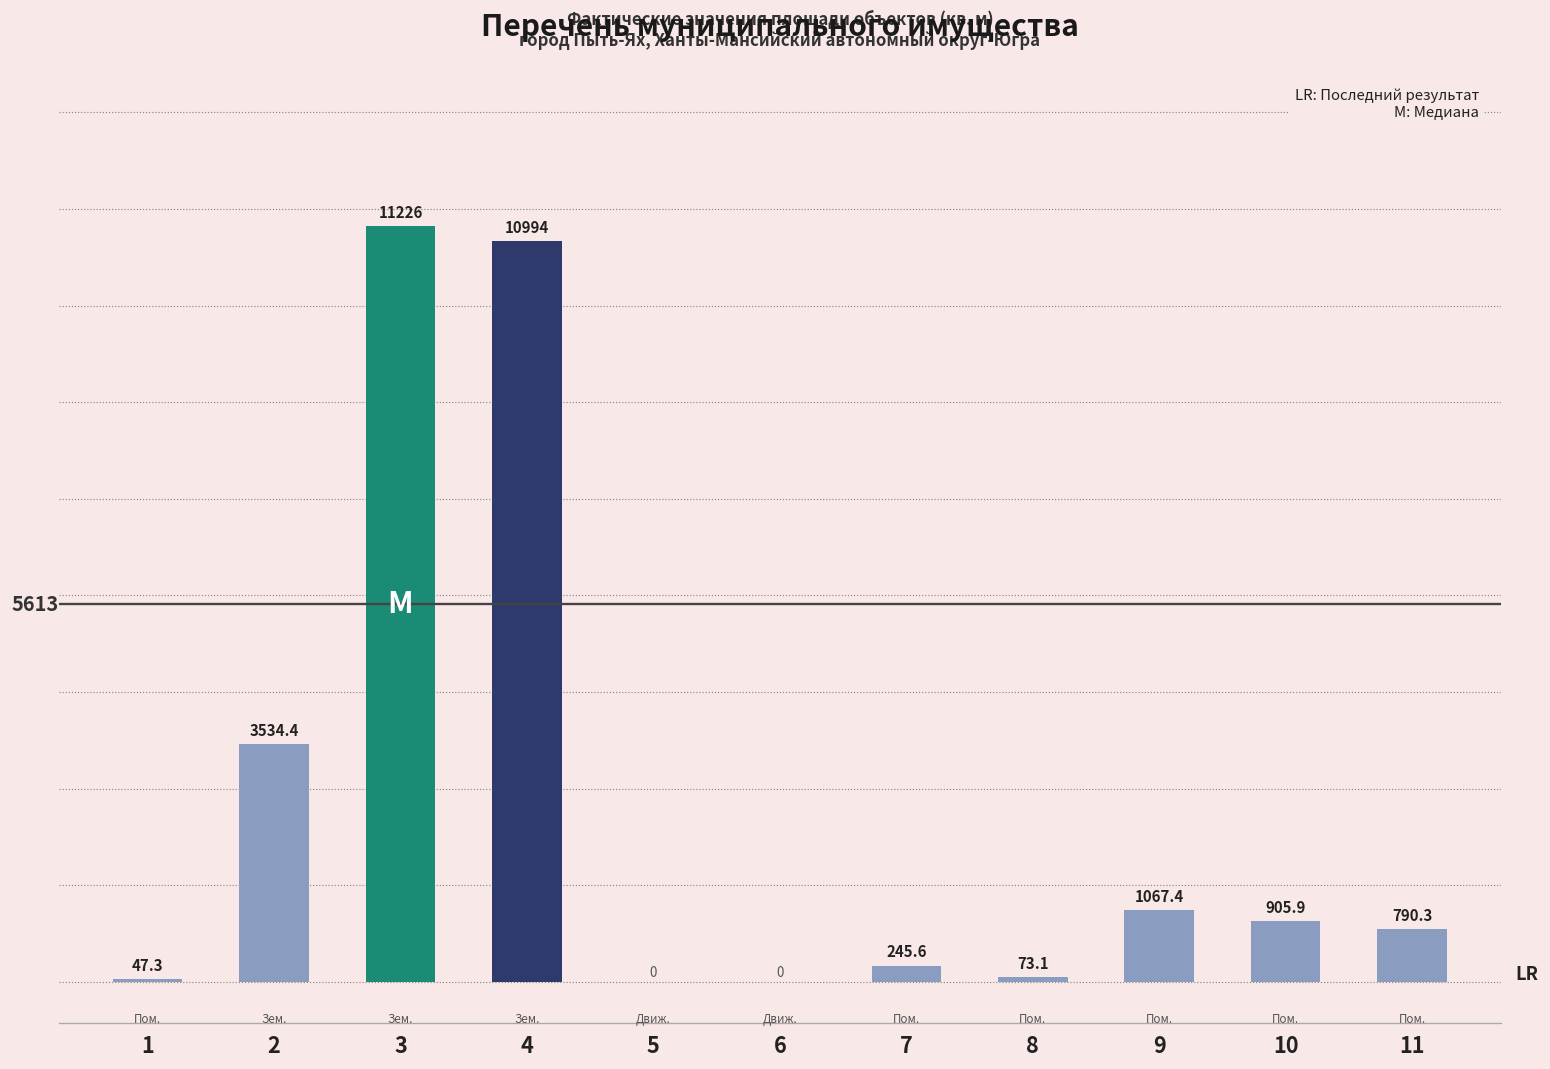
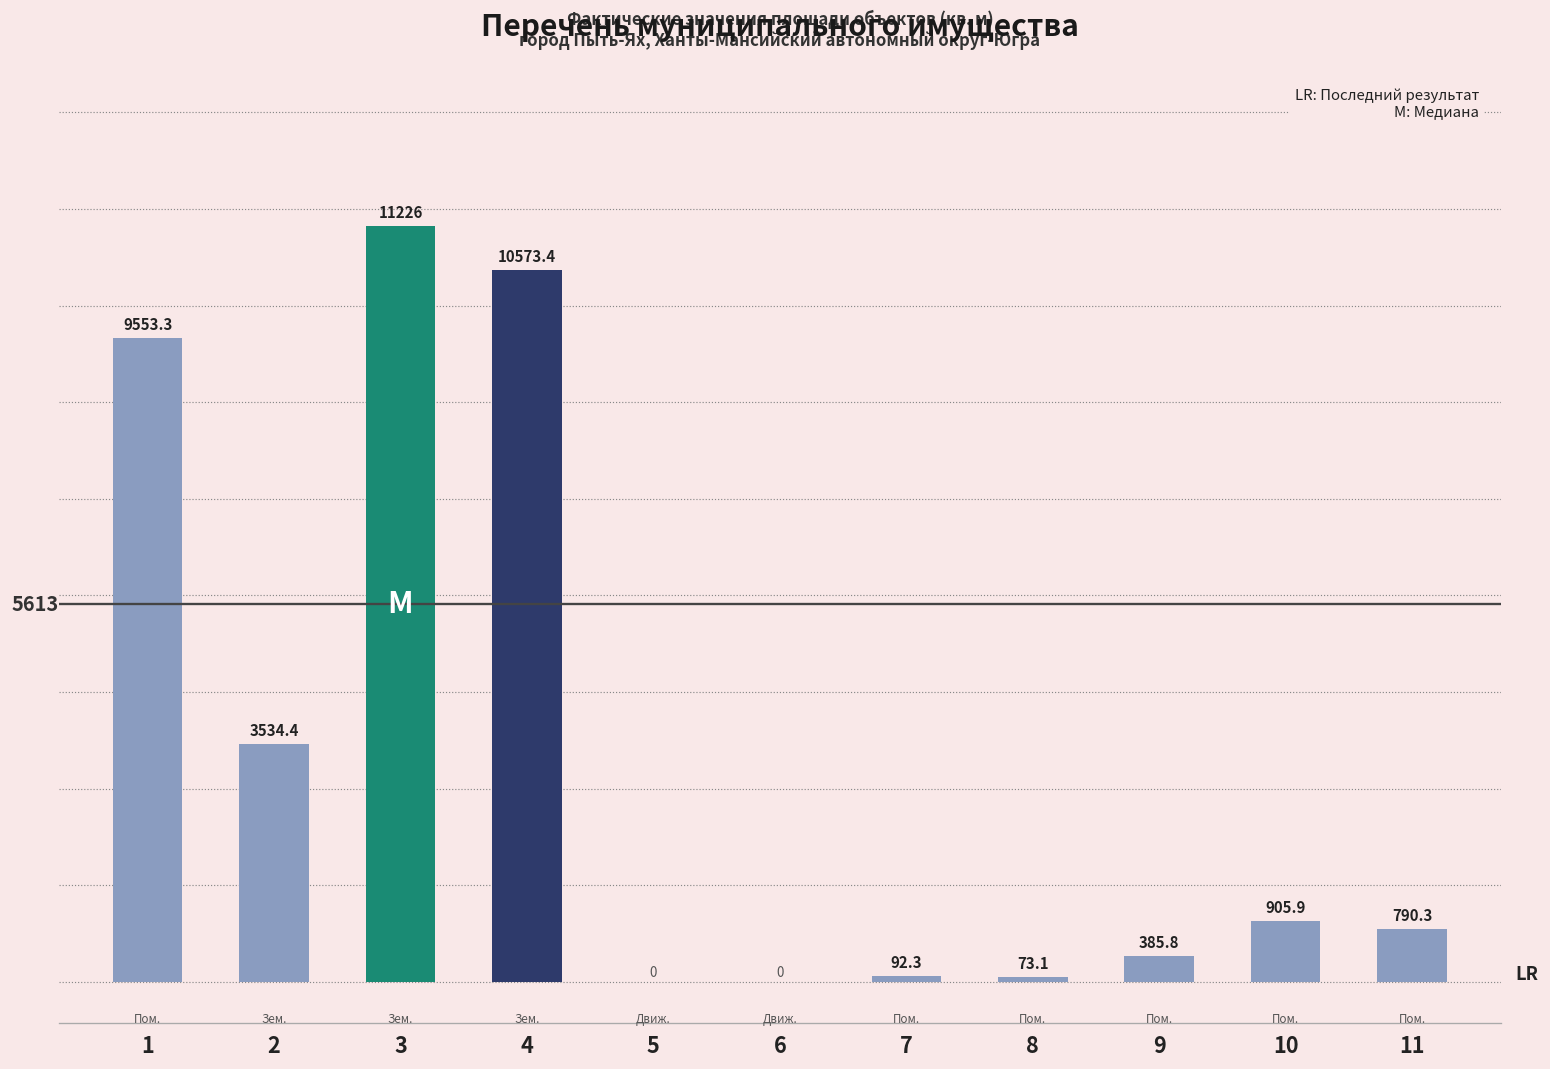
  {
-   "1": 47.3,
+   "1": 9553.3,
    "2": 3534.4,
    "3": 11226,
-   "4": 10994,
+   "4": 10573.4,
    "5": 0,
    "6": 0,
-   "7": 245.6,
+   "7": 92.3,
    "8": 73.1,
-   "9": 1067.4,
+   "9": 385.8,
    "10": 905.9,
    "11": 790.3
  }
